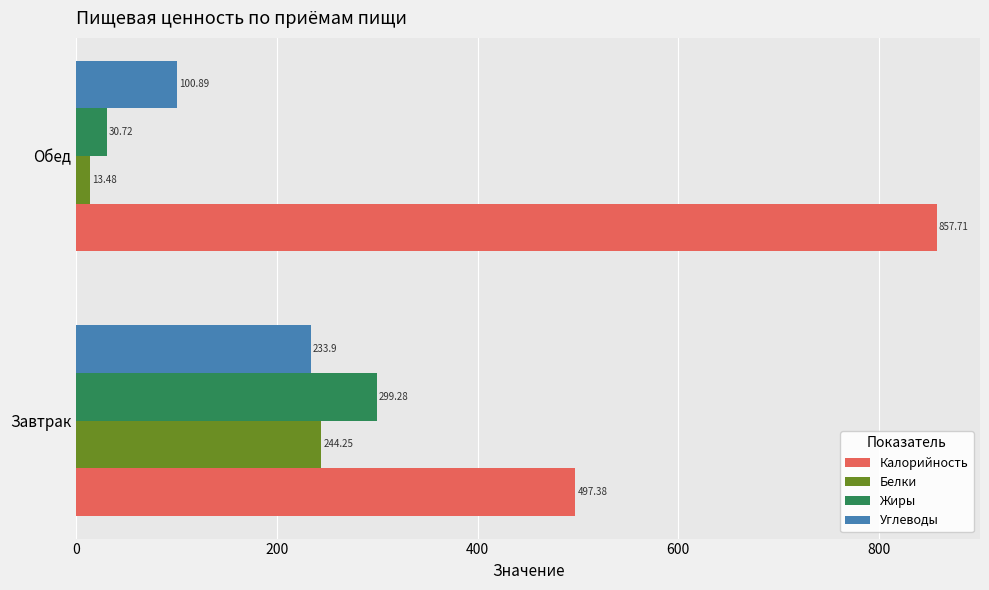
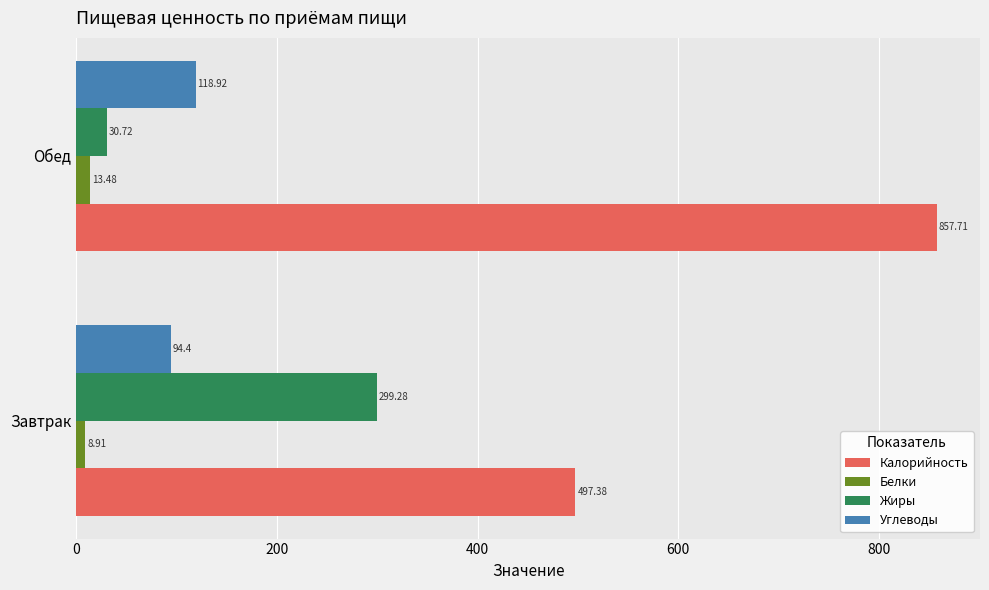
  {
    "Калорийность": {
      "Обед": 857.71,
      "Завтрак": 497.38
    },
    "Белки": {
      "Обед": 13.48,
-     "Завтрак": 244.25
+     "Завтрак": 8.91
    },
    "Жиры": {
      "Обед": 30.72,
      "Завтрак": 299.28
    },
    "Углеводы": {
-     "Обед": 100.89,
-     "Завтрак": 233.9
+     "Обед": 118.92,
+     "Завтрак": 94.4
    }
  }
